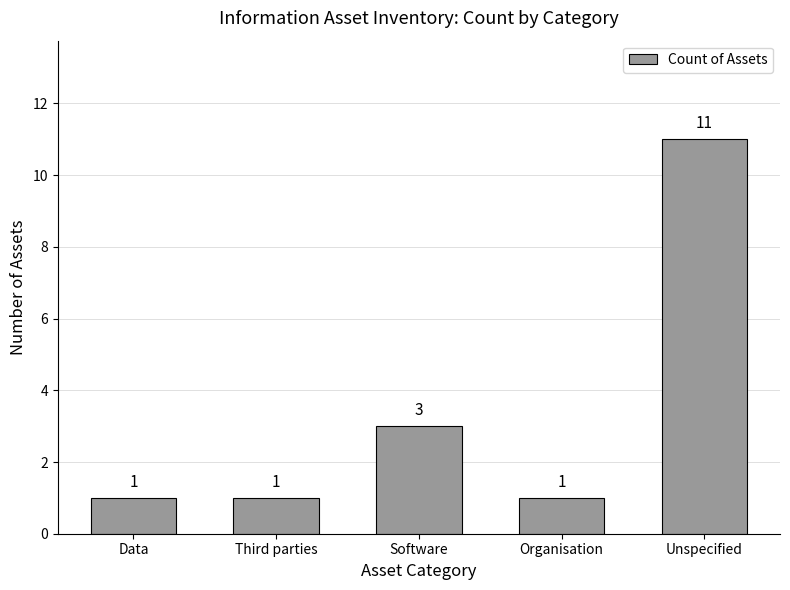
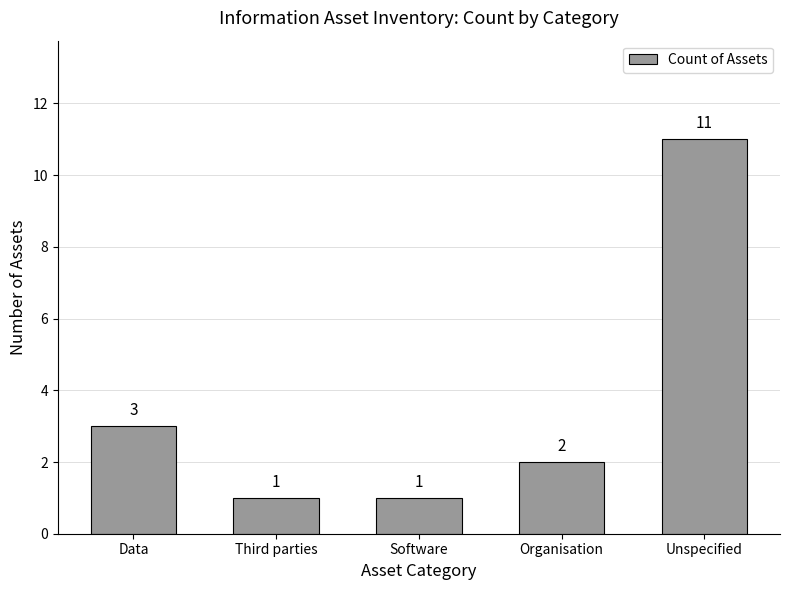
  {
-   "Data": 1,
+   "Data": 3,
    "Third parties": 1,
-   "Software": 3,
-   "Organisation": 1,
+   "Software": 1,
+   "Organisation": 2,
    "Unspecified": 11
  }
